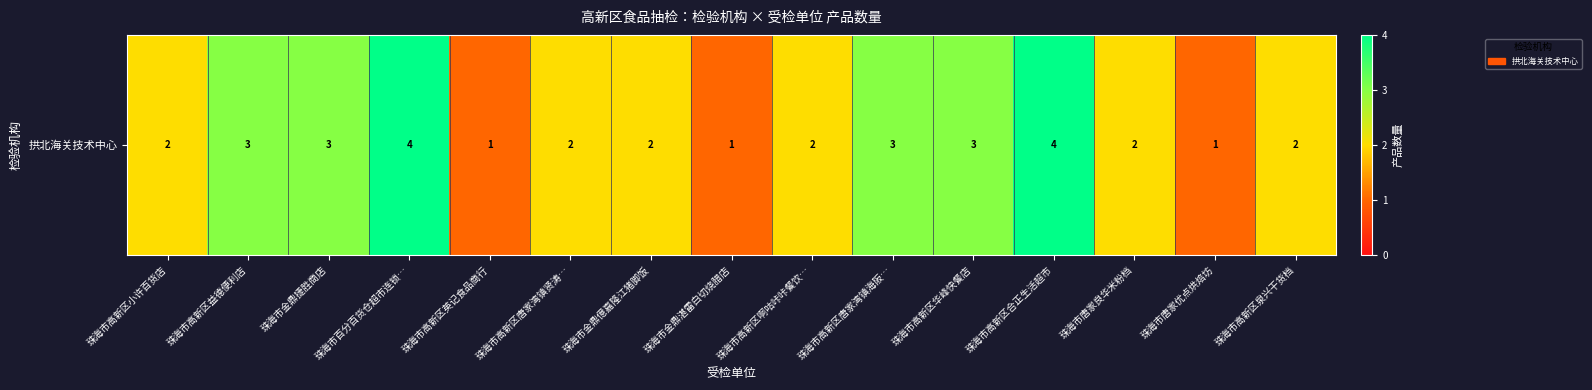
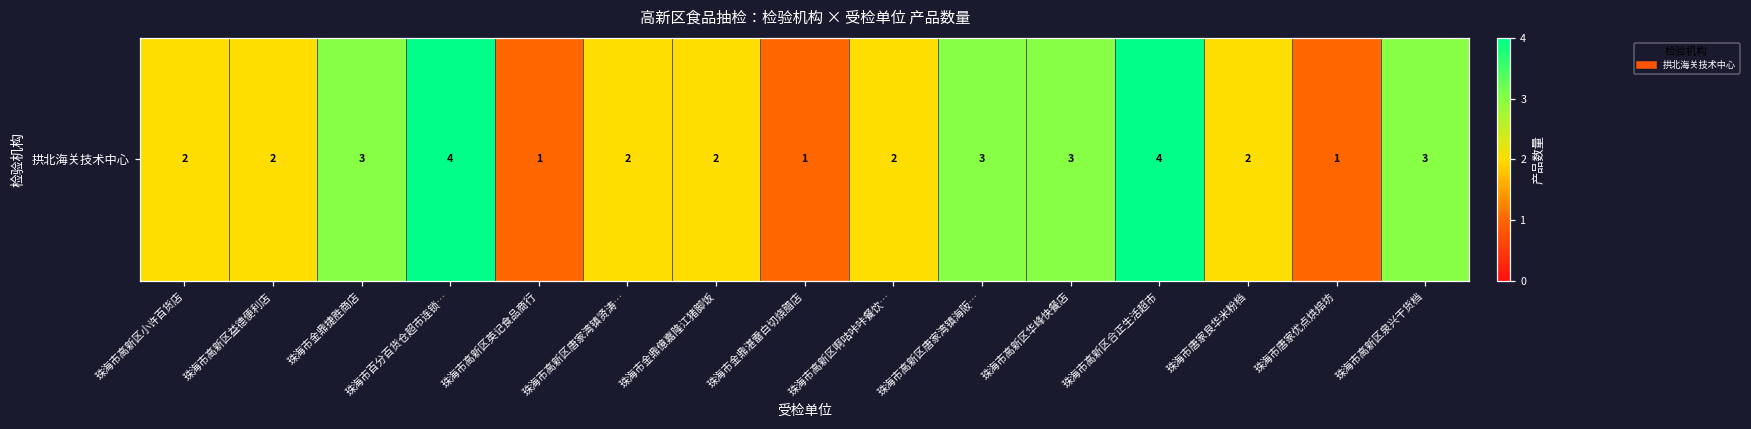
  {
    "拱北海关技术中心": {
      "珠海市高新区小许百货店": 2,
-     "珠海市高新区益德便利店": 3,
+     "珠海市高新区益德便利店": 2,
      "珠海市金鼎捷胜商店": 3,
      "珠海市百分百货仓超市连锁…": 4,
      "珠海市高新区英记食品商行": 1,
      "珠海市高新区唐家湾镇贤涛…": 2,
      "珠海市金鼎億嘉隆江猪脚饭": 2,
      "珠海市金鼎湛雷白切烧腊店": 1,
      "珠海市高新区啊咕咔咔餐饮…": 2,
      "珠海市高新区唐家湾镇海阪…": 3,
      "珠海市高新区华峰快餐店": 3,
      "珠海市高新区合正生活超市": 4,
      "珠海市唐家良华米粉档": 2,
      "珠海市唐家优点烘焙坊": 1,
-     "珠海市高新区泉兴干货档": 2
+     "珠海市高新区泉兴干货档": 3
    }
  }
